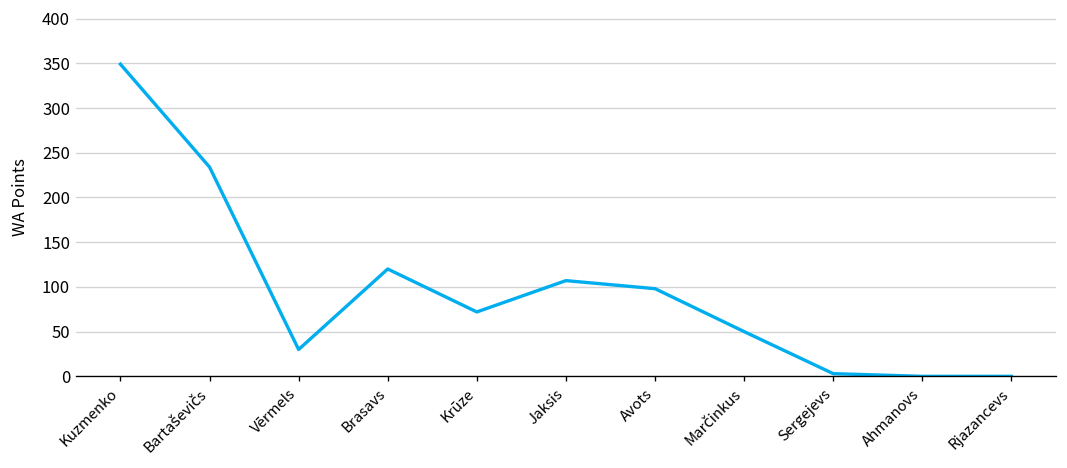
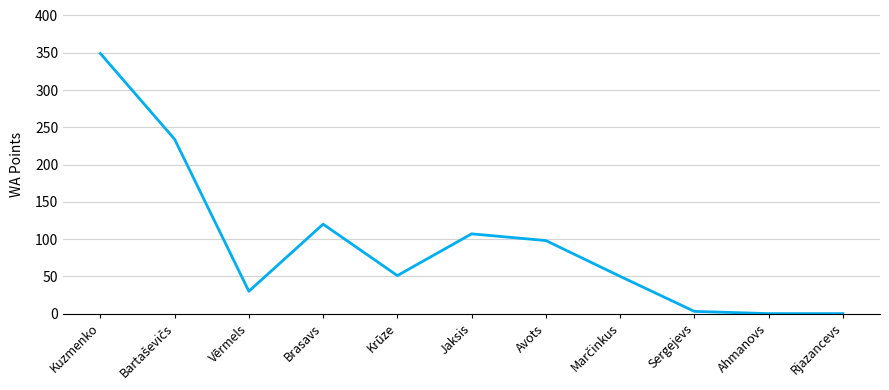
  {
    "Kuzmenko": 350,
    "Bartaševičs": 230,
    "Vērmels": 30,
    "Brasavs": 120,
-   "Krūze": 70,
+   "Krūze": 50,
    "Jaksis": 110,
    "Avots": 100,
    "Marčinkus": 50,
    "Sergejevs": 0,
    "Ahmanovs": 0,
    "Rjazancevs": 0
  }
